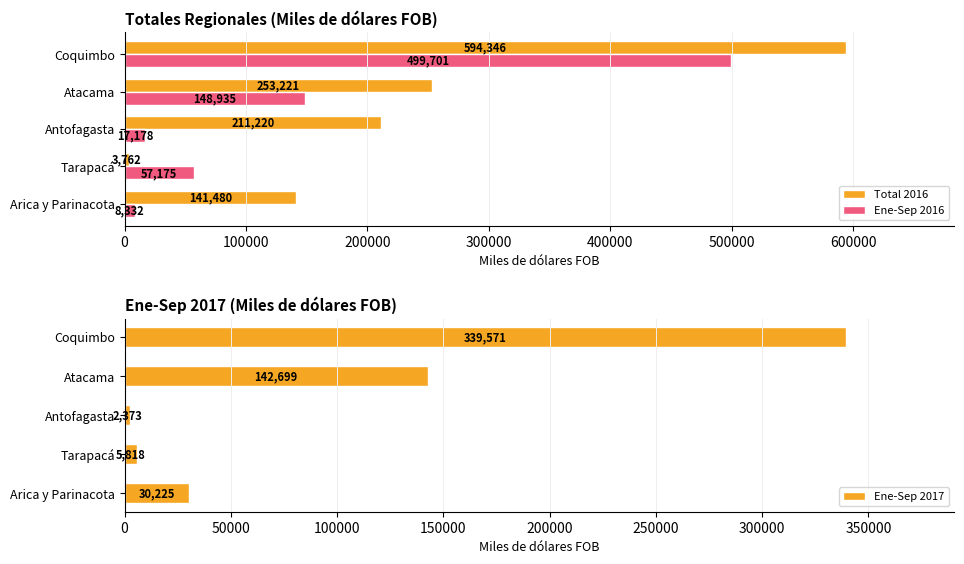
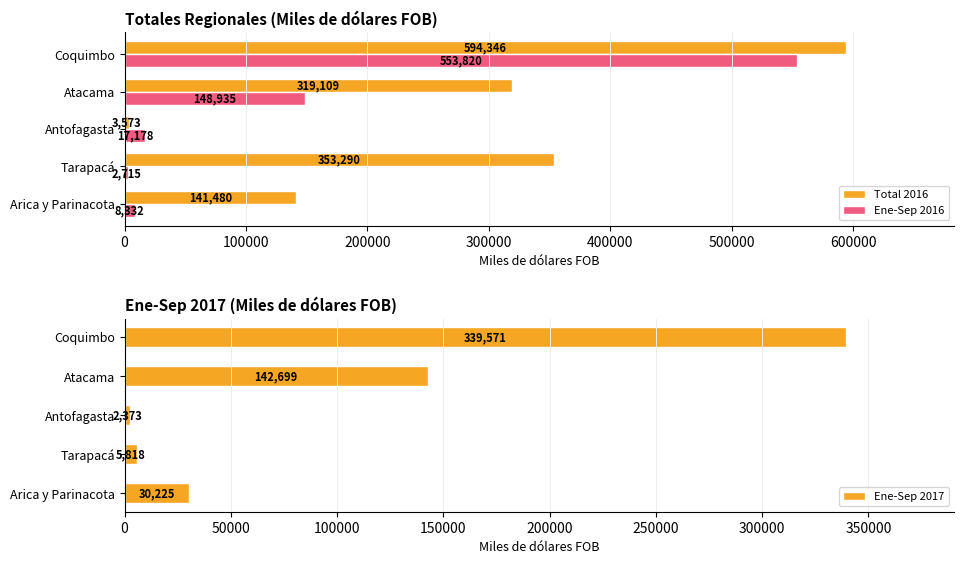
  {
    "Totales Regionales (Miles de dólares FOB)": {
      "Total 2016": {
        "Coquimbo": "594,346",
-       "Atacama": "253,221",
-       "Antofagasta": "211,220",
-       "Tarapacá": "3,762",
+       "Atacama": "319,109",
+       "Antofagasta": "3,573",
+       "Tarapacá": "353,290",
        "Arica y Parinacota": "141,480"
      },
      "Ene-Sep 2016": {
-       "Coquimbo": "499,701",
+       "Coquimbo": "553,820",
        "Atacama": "148,935",
        "Antofagasta": "17,178",
-       "Tarapacá": "57,175",
+       "Tarapacá": "2,715",
        "Arica y Parinacota": "8,332"
      }
    },
    "Ene-Sep 2017 (Miles de dólares FOB)": {
      "Coquimbo": "339,571",
      "Atacama": "142,699",
      "Antofagasta": "2,373",
      "Tarapacá": "5,818",
      "Arica y Parinacota": "30,225"
    }
  }
